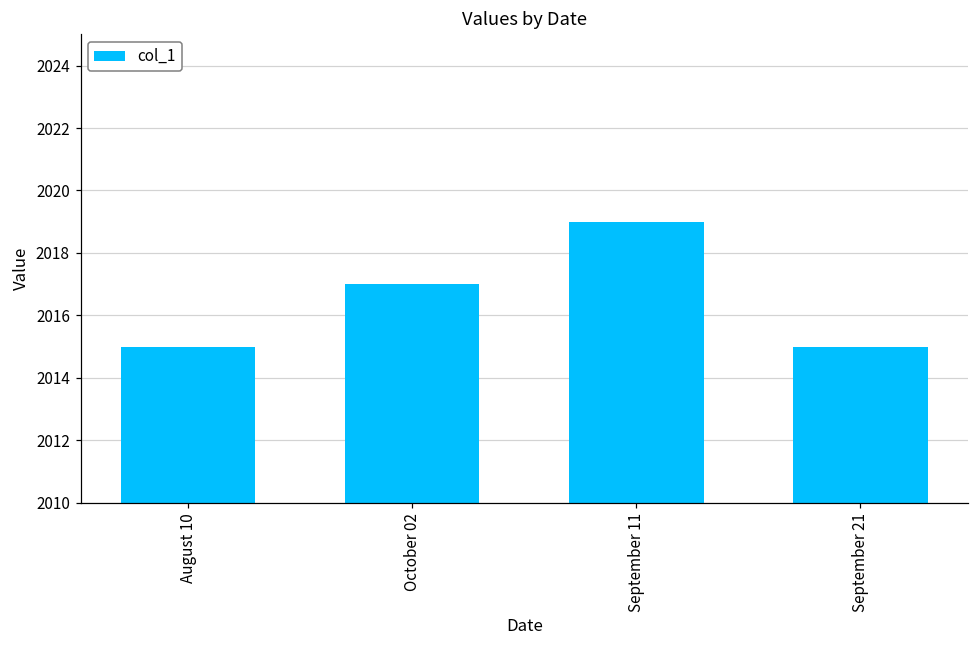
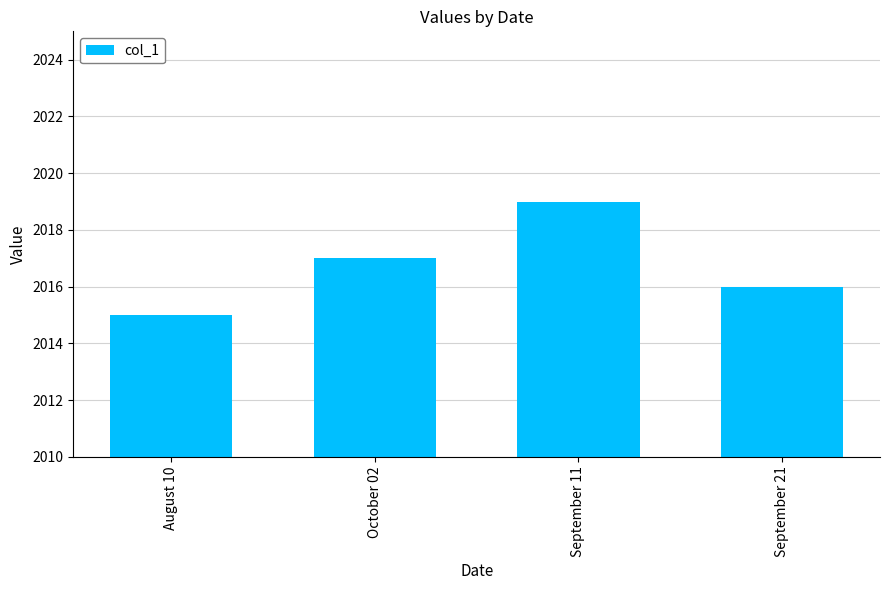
  {
    "August 10": 2015,
    "October 02": 2017,
    "September 11": 2019,
-   "September 21": 2015
+   "September 21": 2016
  }
